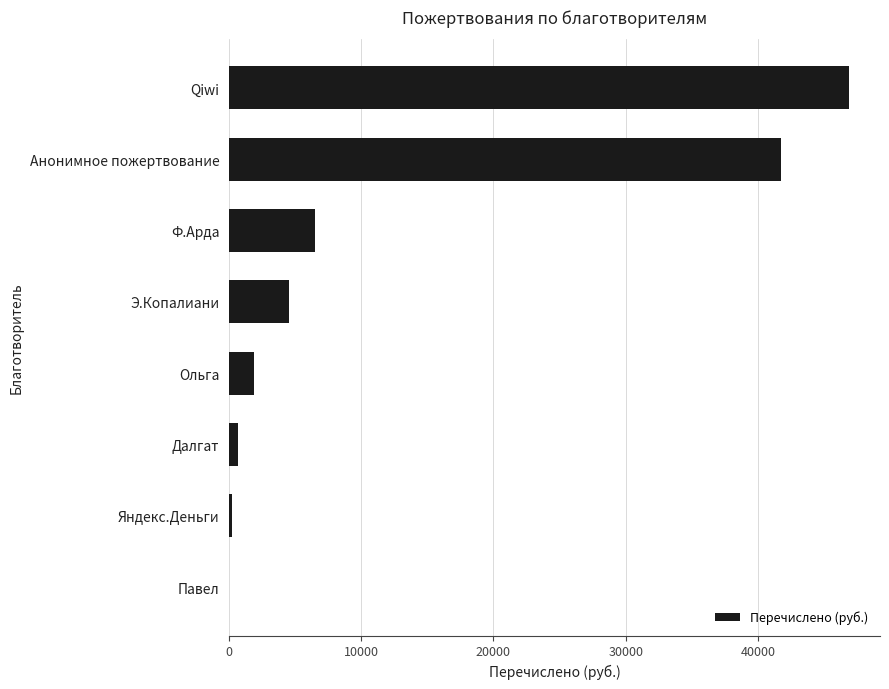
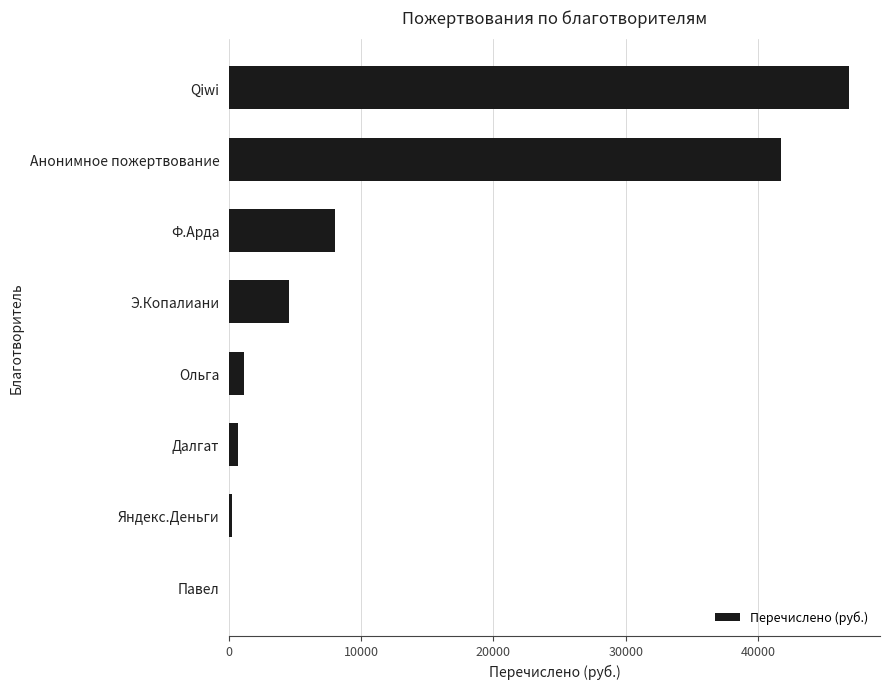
  {
    "Qiwi": 46900,
    "Анонимное пожертвование": 41800,
-   "Ф.Арда": 6500,
+   "Ф.Арда": 8000,
    "Э.Копалиани": 4500,
-   "Ольга": 1900,
+   "Ольга": 1100,
    "Далгат": 700,
    "Яндекс.Деньги": 300
  }
